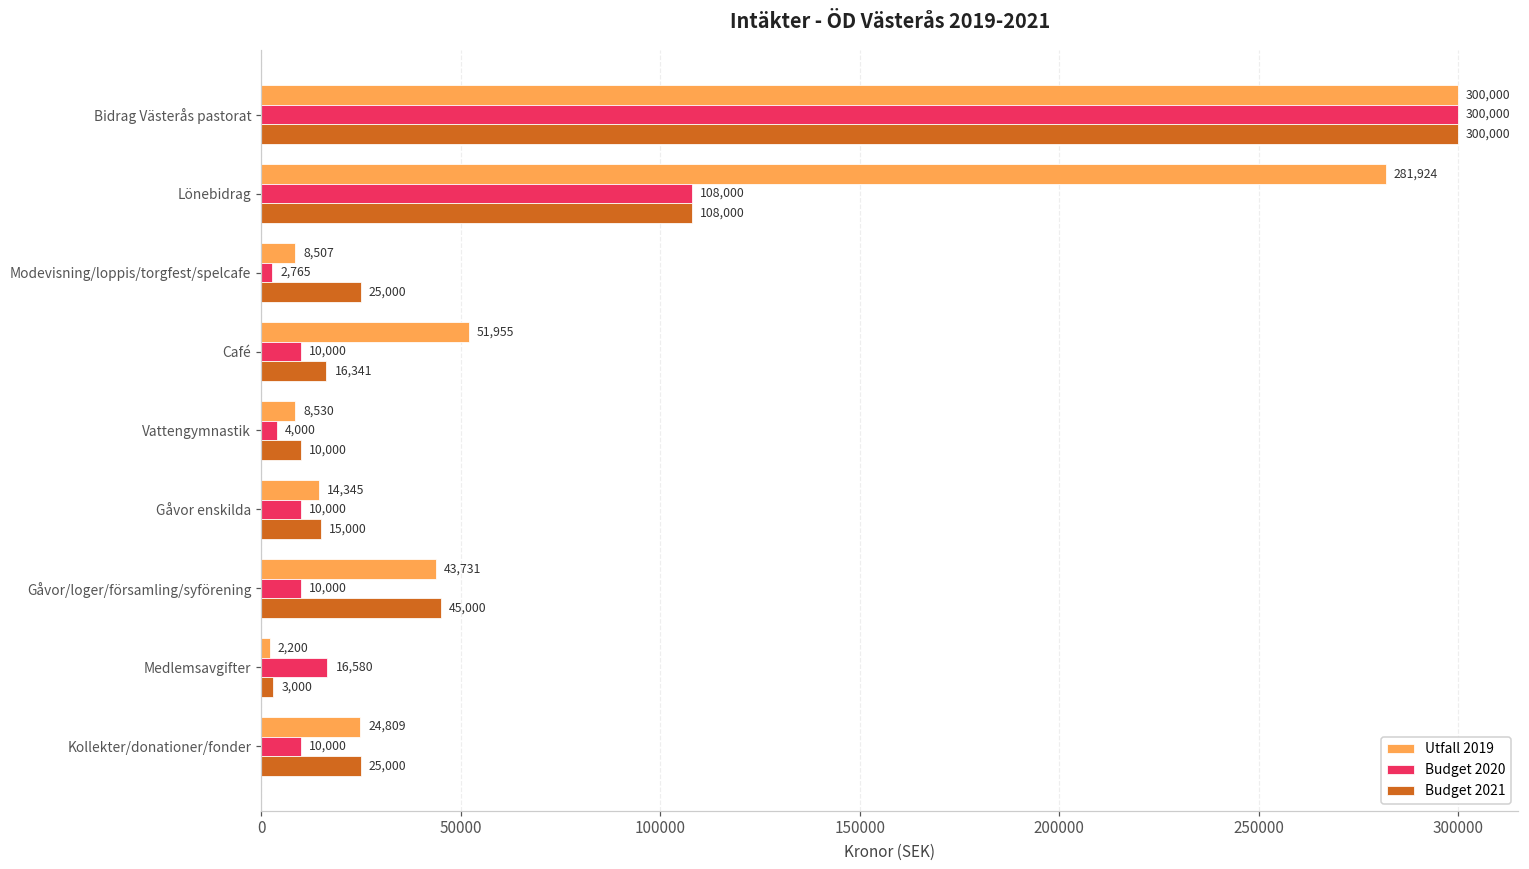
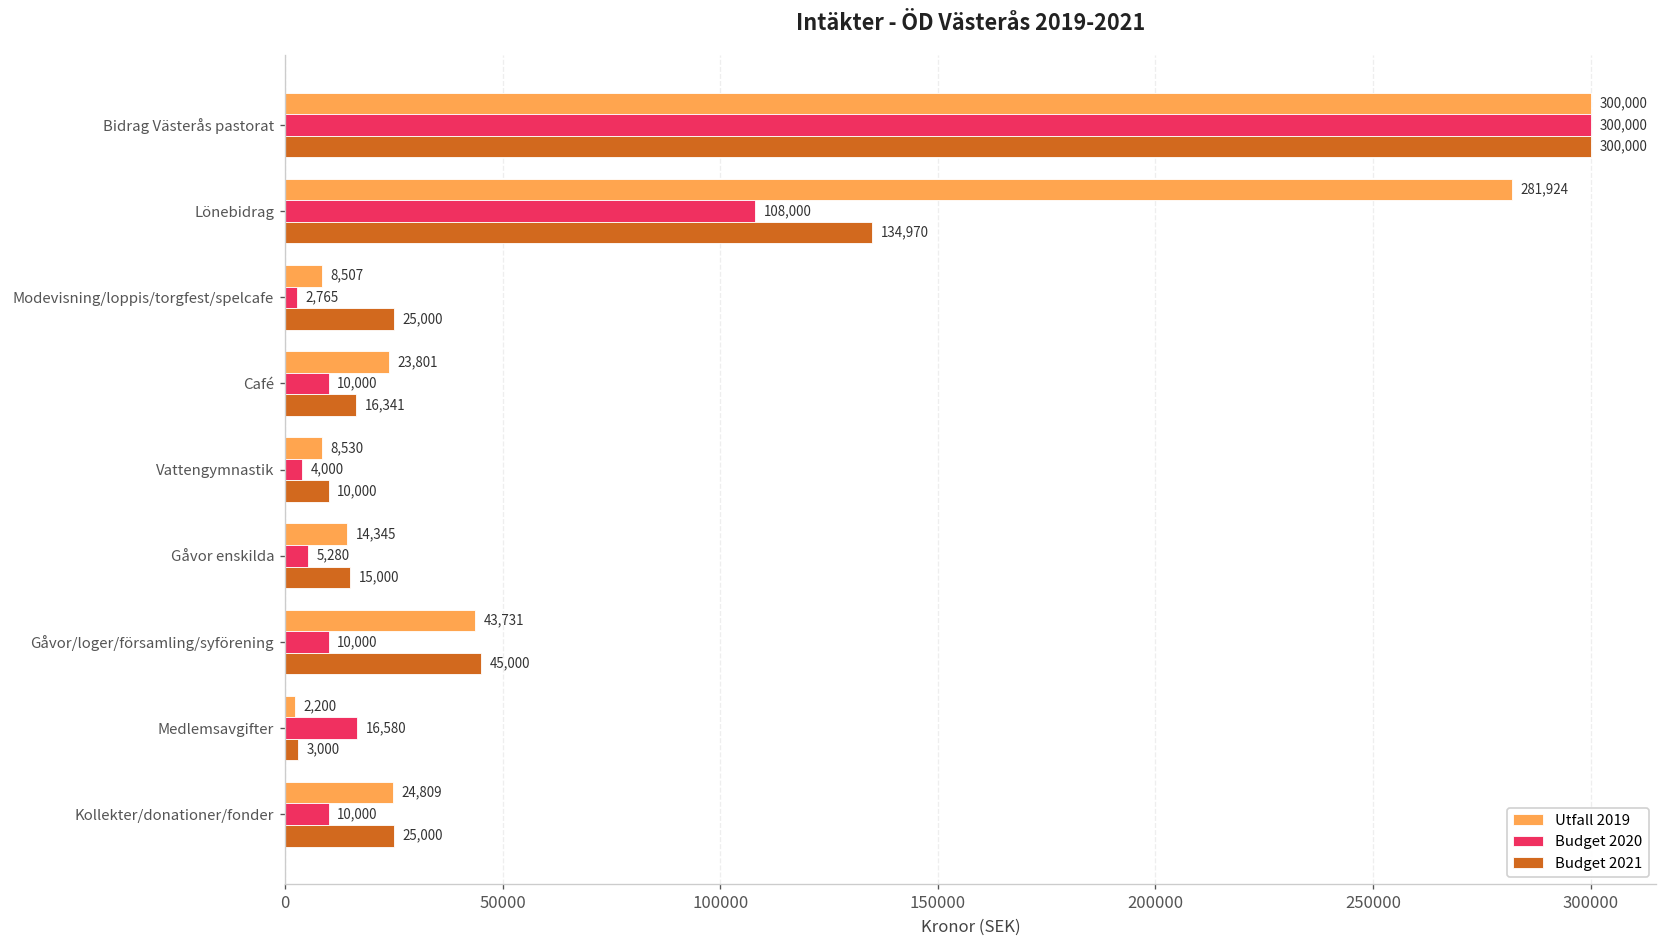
  {
    "Utfall 2019": {
      "Bidrag Västerås pastorat": "300,000",
      "Lönebidrag": "281,924",
      "Modevisning/loppis/torgfest/spelcafe": "8,507",
-     "Café": "51,955",
+     "Café": "23,801",
      "Vattengymnastik": "8,530",
      "Gåvor enskilda": "14,345",
      "Gåvor/loger/församling/syförening": "43,731",
      "Medlemsavgifter": "2,200",
      "Kollekter/donationer/fonder": "24,809"
    },
    "Budget 2020": {
      "Bidrag Västerås pastorat": "300,000",
      "Lönebidrag": "108,000",
      "Modevisning/loppis/torgfest/spelcafe": "2,765",
      "Café": "10,000",
      "Vattengymnastik": "4,000",
-     "Gåvor enskilda": "10,000",
+     "Gåvor enskilda": "5,280",
      "Gåvor/loger/församling/syförening": "10,000",
      "Medlemsavgifter": "16,580",
      "Kollekter/donationer/fonder": "10,000"
    },
    "Budget 2021": {
      "Bidrag Västerås pastorat": "300,000",
-     "Lönebidrag": "108,000",
+     "Lönebidrag": "134,970",
      "Modevisning/loppis/torgfest/spelcafe": "25,000",
      "Café": "16,341",
      "Vattengymnastik": "10,000",
      "Gåvor enskilda": "15,000",
      "Gåvor/loger/församling/syförening": "45,000",
      "Medlemsavgifter": "3,000",
      "Kollekter/donationer/fonder": "25,000"
    }
  }
